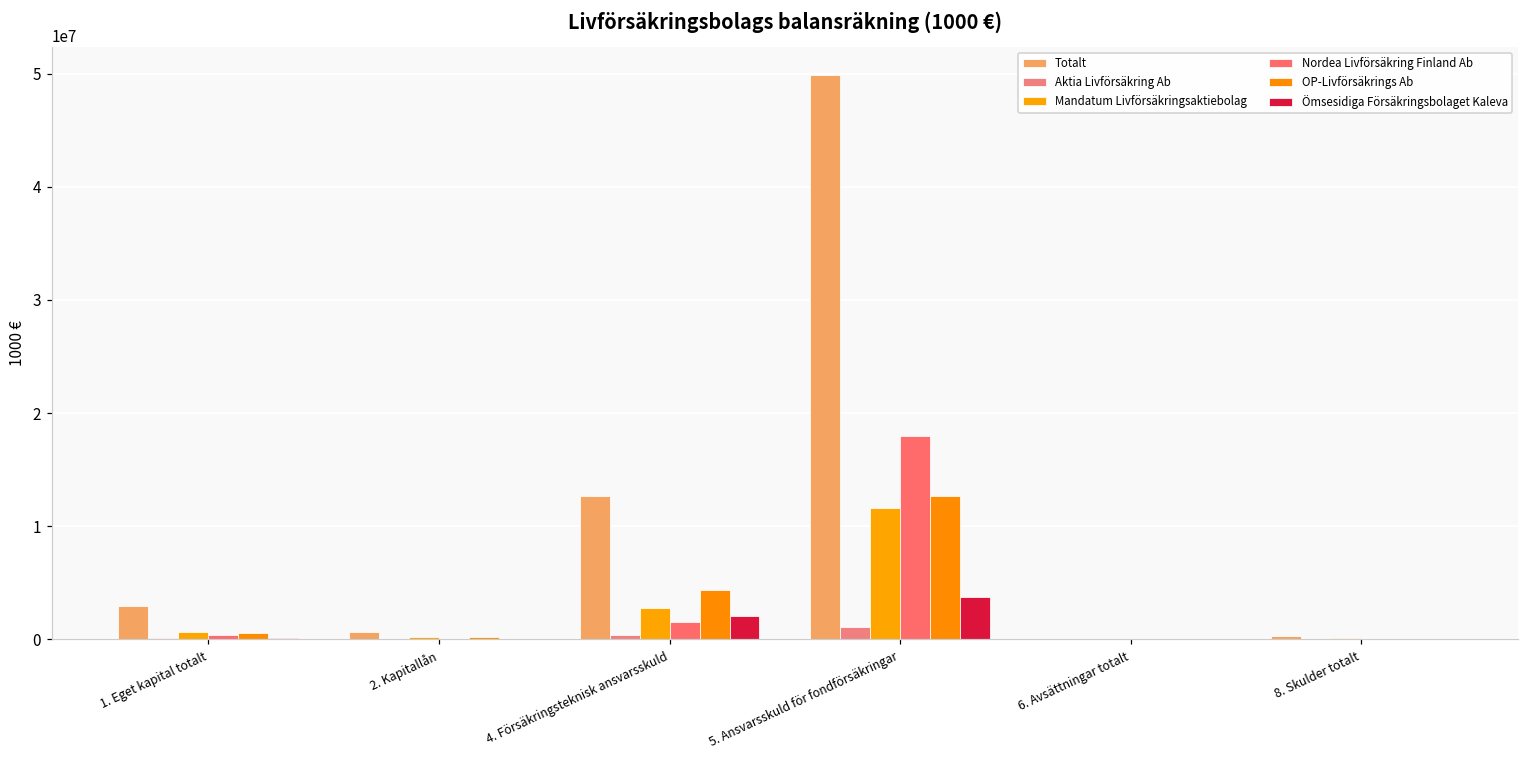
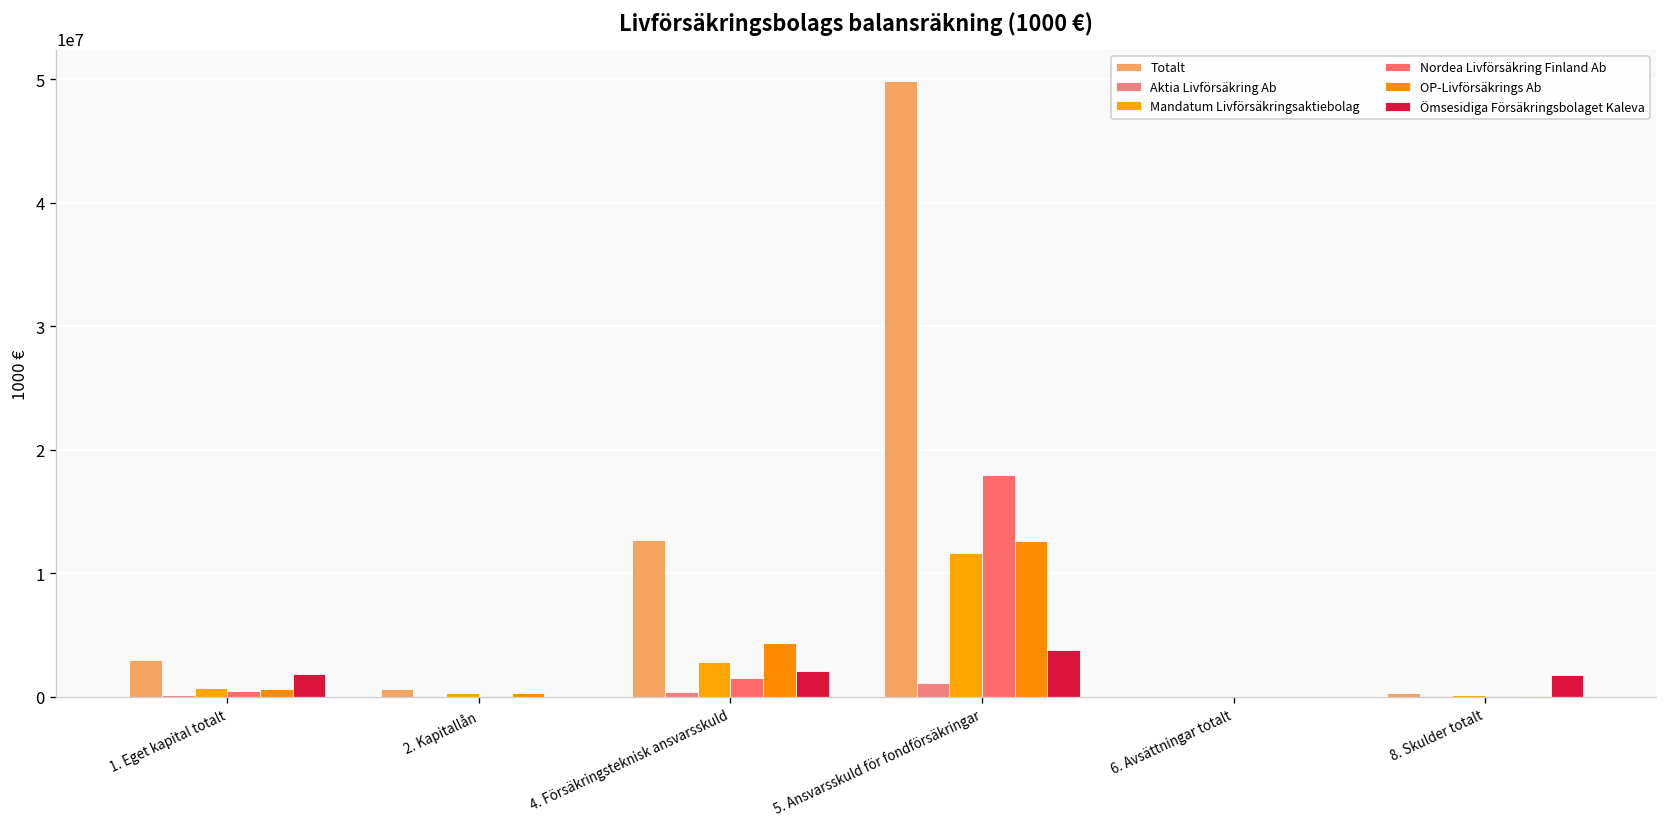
  {
    "Ömsesidiga Försäkringsbolaget Kaleva": {
-     "1. Eget kapital totalt": 200000,
+     "1. Eget kapital totalt": 1800000,
      "2. Kapitallån": 0,
      "4. Försäkringsteknisk ansvarsskuld": 2000000,
      "5. Ansvarsskuld för fondförsäkringar": 3700000,
      "6. Avsättningar totalt": 0,
-     "8. Skulder totalt": 0
+     "8. Skulder totalt": 1800000
    }
  }
